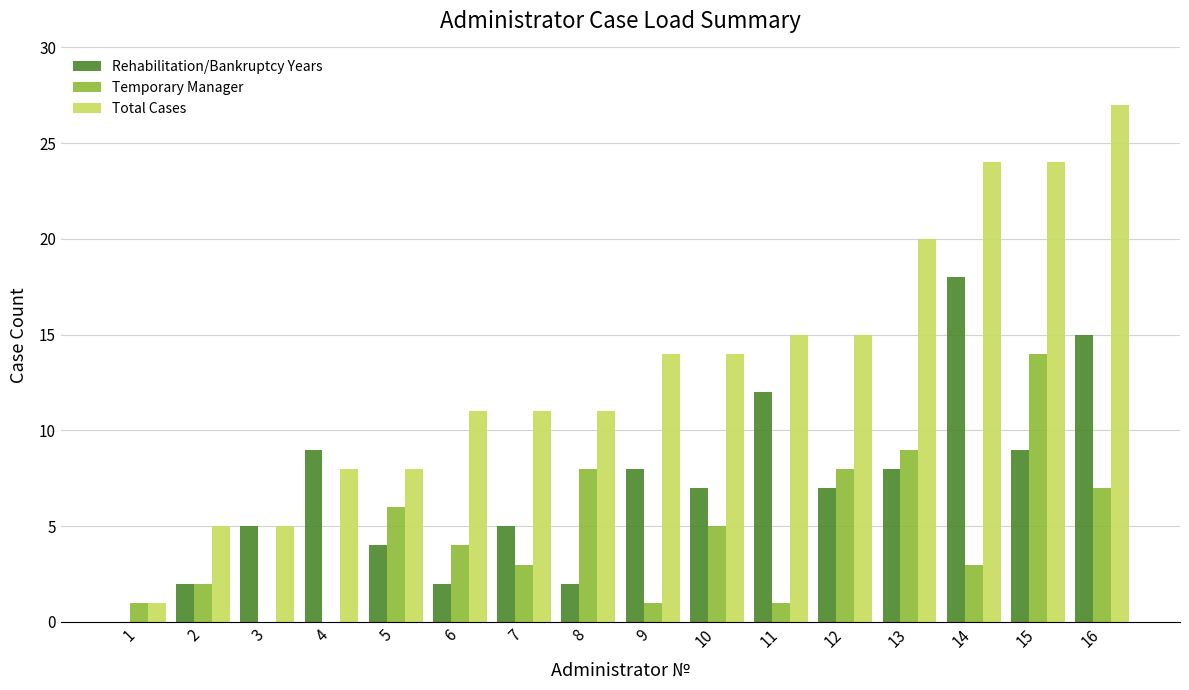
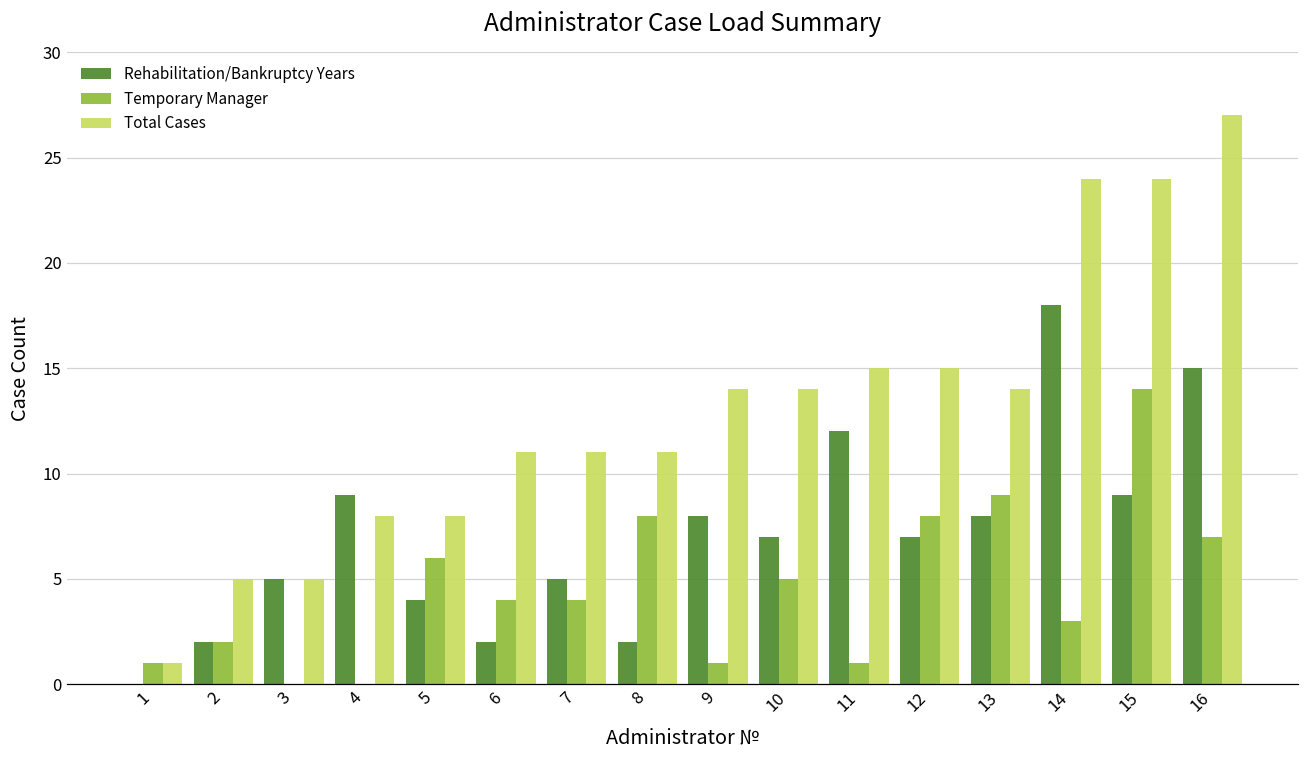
  {
    "Rehabilitation/Bankruptcy Years": {
      "1": 0,
      "2": 2,
      "3": 5,
      "4": 9,
      "5": 4,
      "6": 2,
      "7": 5,
      "8": 2,
      "9": 8,
      "10": 7,
      "11": 12,
      "12": 7,
      "13": 8,
      "14": 18,
      "15": 9,
      "16": 15
    },
    "Temporary Manager": {
      "1": 1,
      "2": 2,
      "3": 0,
      "4": 0,
      "5": 6,
      "6": 4,
-     "7": 3,
+     "7": 4,
      "8": 8,
      "9": 1,
      "10": 5,
      "11": 1,
      "12": 8,
      "13": 9,
      "14": 3,
      "15": 14,
      "16": 7
    },
    "Total Cases": {
      "1": 1,
      "2": 5,
      "3": 5,
      "4": 8,
      "5": 8,
      "6": 11,
      "7": 11,
      "8": 11,
      "9": 14,
      "10": 14,
      "11": 15,
      "12": 15,
-     "13": 20,
+     "13": 14,
      "14": 24,
      "15": 24,
      "16": 27
    }
  }
